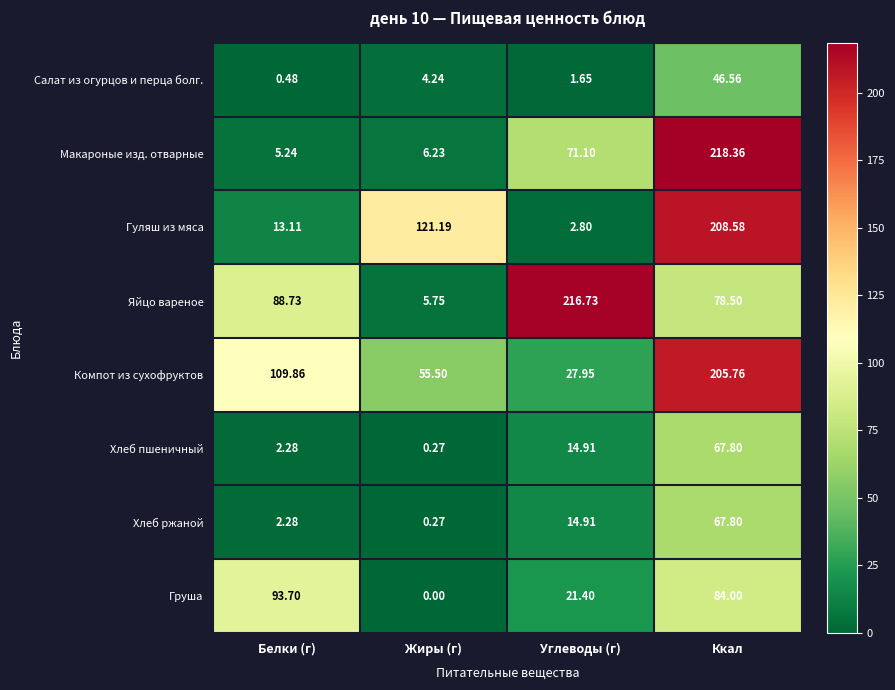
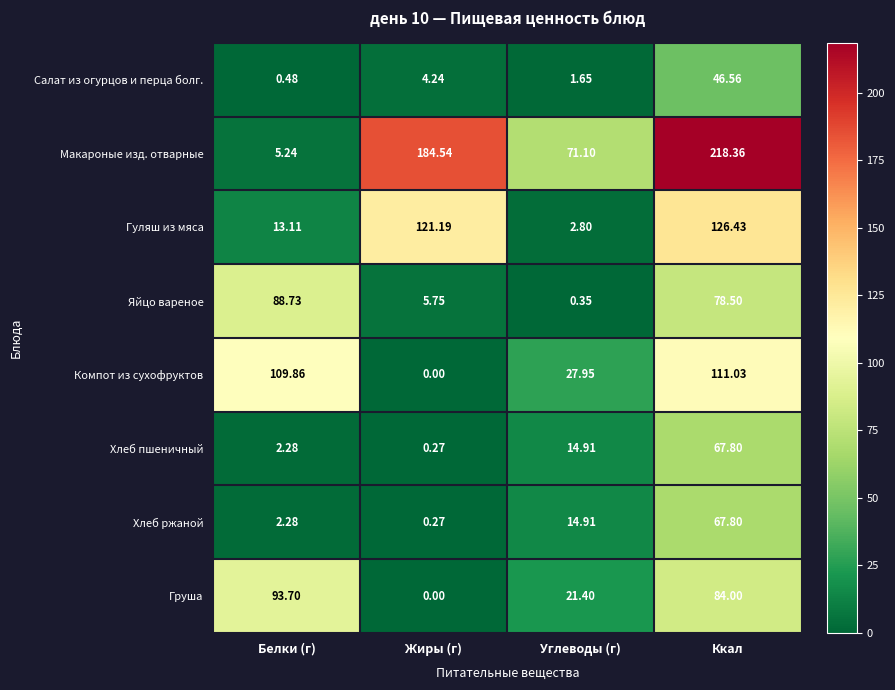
  {
    "Салат из огурцов и перца болг.": {
      "Белки (г)": 0.48,
      "Жиры (г)": 4.24,
      "Углеводы (г)": 1.65,
      "Ккал": 46.56
    },
    "Макароные изд. отварные": {
      "Белки (г)": 5.24,
-     "Жиры (г)": 6.23,
+     "Жиры (г)": 184.54,
      "Углеводы (г)": 71.10,
      "Ккал": 218.36
    },
    "Гуляш из мяса": {
      "Белки (г)": 13.11,
      "Жиры (г)": 121.19,
      "Углеводы (г)": 2.80,
-     "Ккал": 208.58
+     "Ккал": 126.43
    },
    "Яйцо вареное": {
      "Белки (г)": 88.73,
      "Жиры (г)": 5.75,
-     "Углеводы (г)": 216.73,
+     "Углеводы (г)": 0.35,
      "Ккал": 78.50
    },
    "Компот из сухофруктов": {
      "Белки (г)": 109.86,
-     "Жиры (г)": 55.50,
+     "Жиры (г)": 0.00,
      "Углеводы (г)": 27.95,
-     "Ккал": 205.76
+     "Ккал": 111.03
    },
    "Хлеб пшеничный": {
      "Белки (г)": 2.28,
      "Жиры (г)": 0.27,
      "Углеводы (г)": 14.91,
      "Ккал": 67.80
    },
    "Хлеб ржаной": {
      "Белки (г)": 2.28,
      "Жиры (г)": 0.27,
      "Углеводы (г)": 14.91,
      "Ккал": 67.80
    },
    "Груша": {
      "Белки (г)": 93.70,
      "Жиры (г)": 0.00,
      "Углеводы (г)": 21.40,
      "Ккал": 84.00
    }
  }
